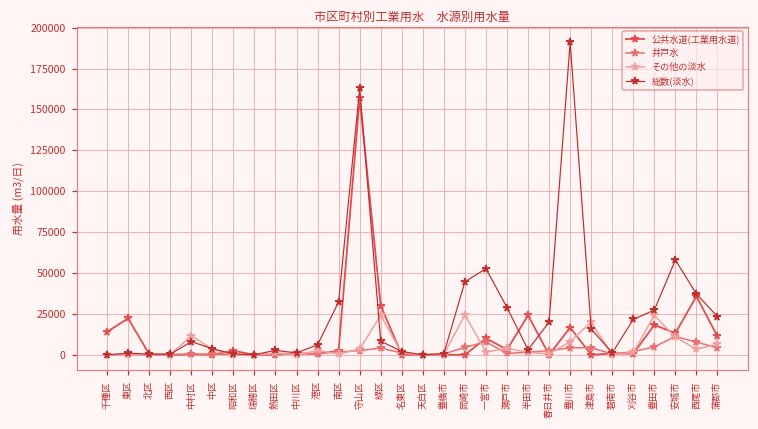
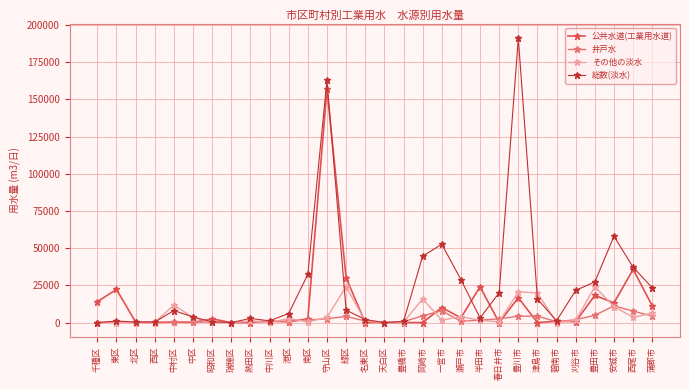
  {
    "その他の淡水": {
      "中村区": 12000,
      "港区": 3000,
      "緑区": 24000,
-     "岡崎市": 24000,
+     "岡崎市": 16000,
      "一宮市": 2000,
-     "豊川市": 8000,
+     "豊川市": 21000,
      "津島市": 20000,
      "豊田市": 24000,
      "西尾市": 3000,
      "蒲郡市": 6000
    }
  }
